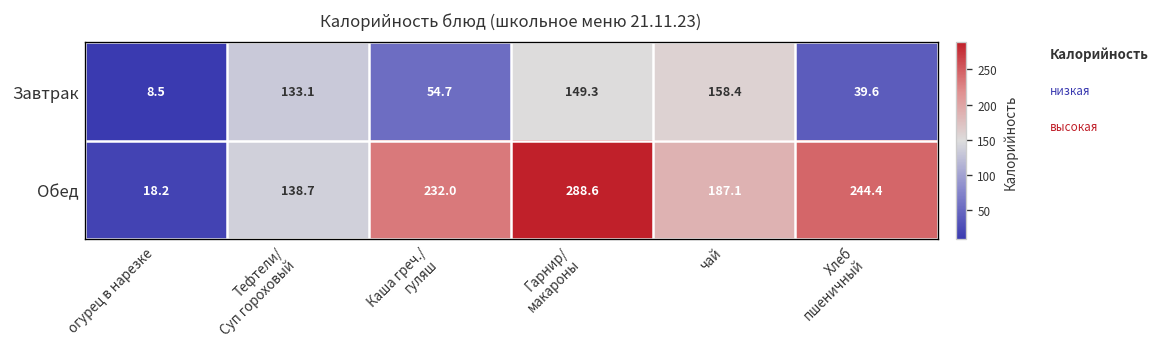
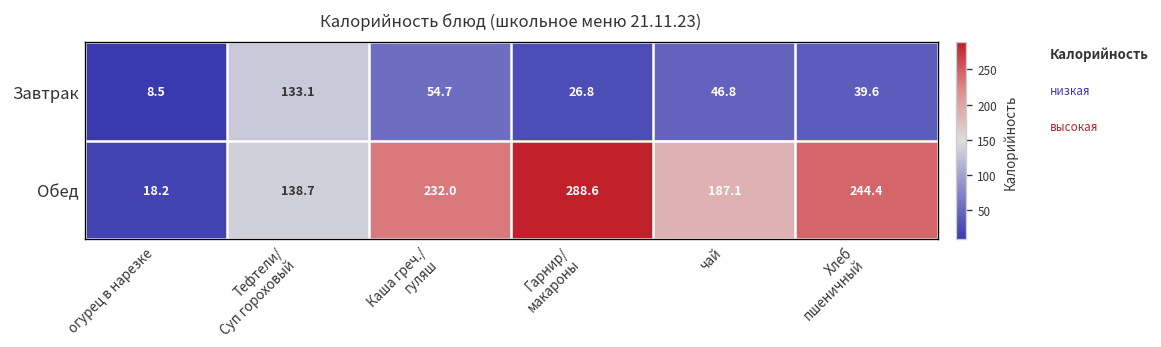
  {
    "Завтрак": {
      "огурец в нарезке": 8.5,
      "Тефтели/ Суп гороховый": 133.1,
      "Каша греч./ гуляш": 54.7,
-     "Гарнир/ макароны": 149.3,
-     "чай": 158.4,
+     "Гарнир/ макароны": 26.8,
+     "чай": 46.8,
      "Хлеб пшеничный": 39.6
    },
    "Обед": {
      "огурец в нарезке": 18.2,
      "Тефтели/ Суп гороховый": 138.7,
      "Каша греч./ гуляш": 232.0,
      "Гарнир/ макароны": 288.6,
      "чай": 187.1,
      "Хлеб пшеничный": 244.4
    }
  }
